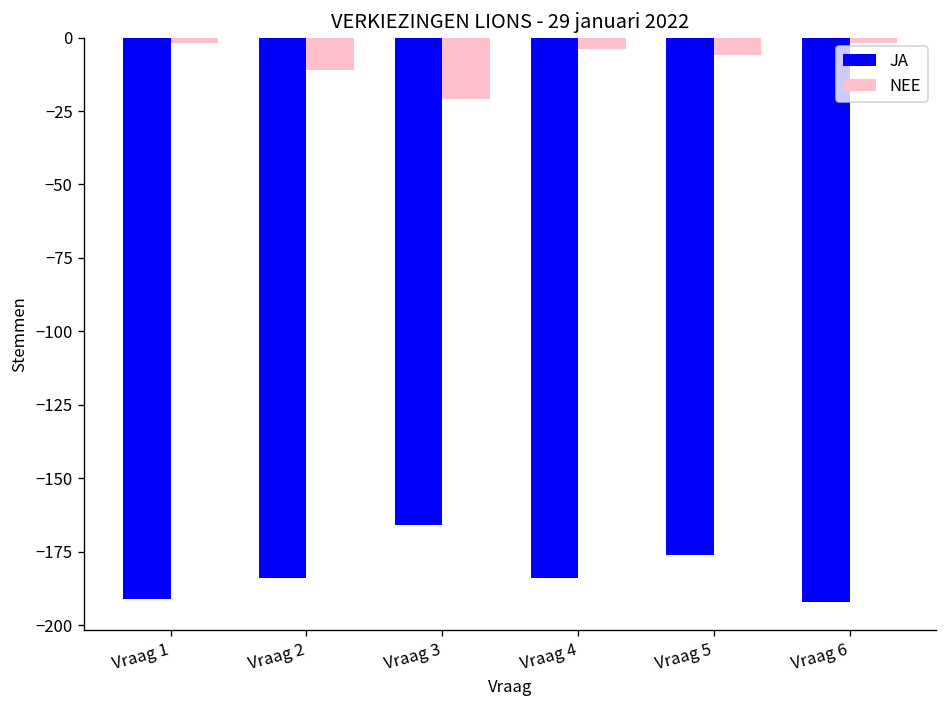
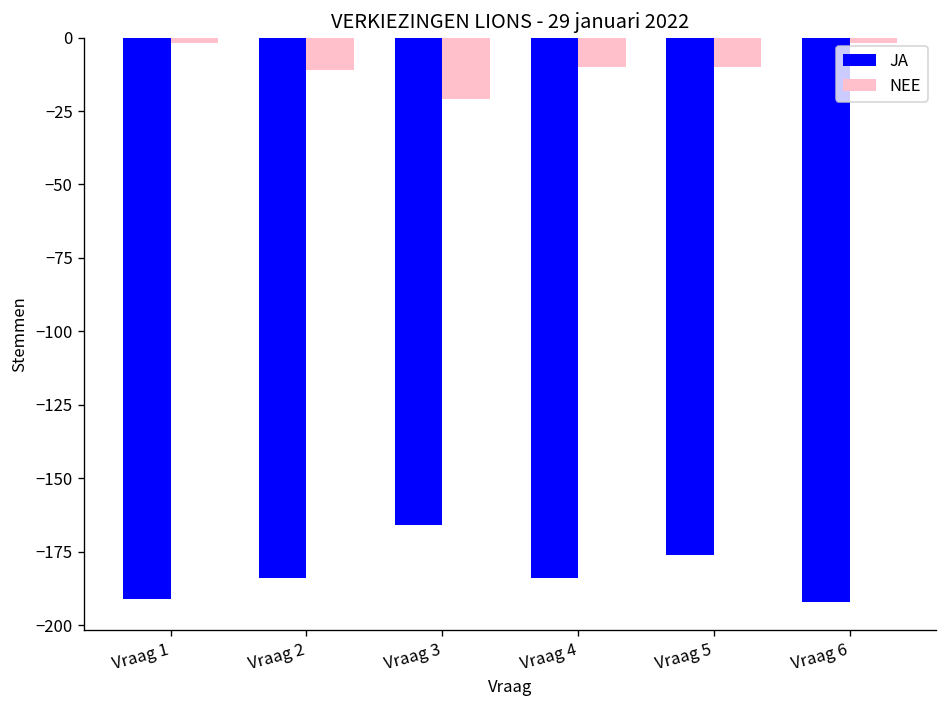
  {
    "JA": {
      "Vraag 1": -191,
      "Vraag 2": -184,
      "Vraag 3": -166,
      "Vraag 4": -184,
      "Vraag 5": -176,
      "Vraag 6": -192
    },
    "NEE": {
      "Vraag 1": -2,
      "Vraag 2": -11,
      "Vraag 3": -21,
-     "Vraag 4": -4,
-     "Vraag 5": -6,
+     "Vraag 4": -10,
+     "Vraag 5": -10,
      "Vraag 6": -2
    }
  }
